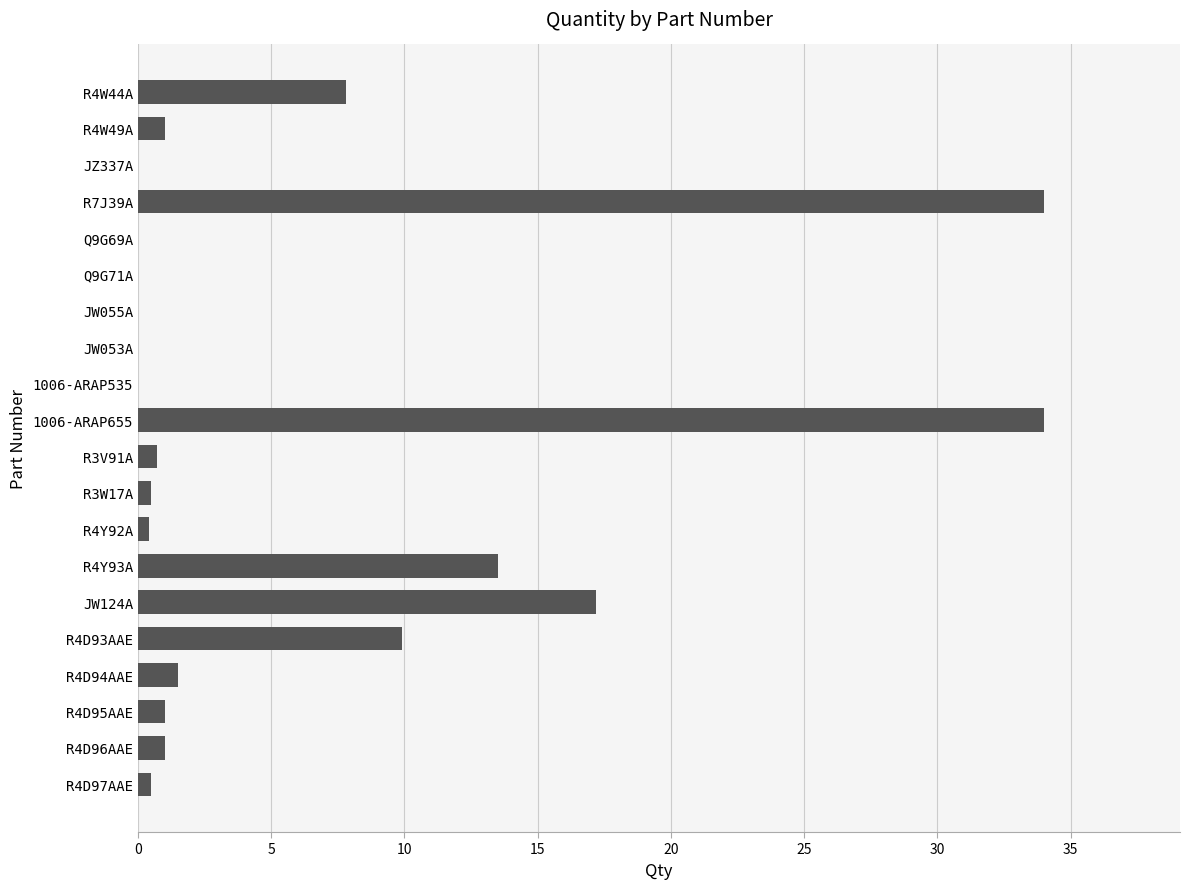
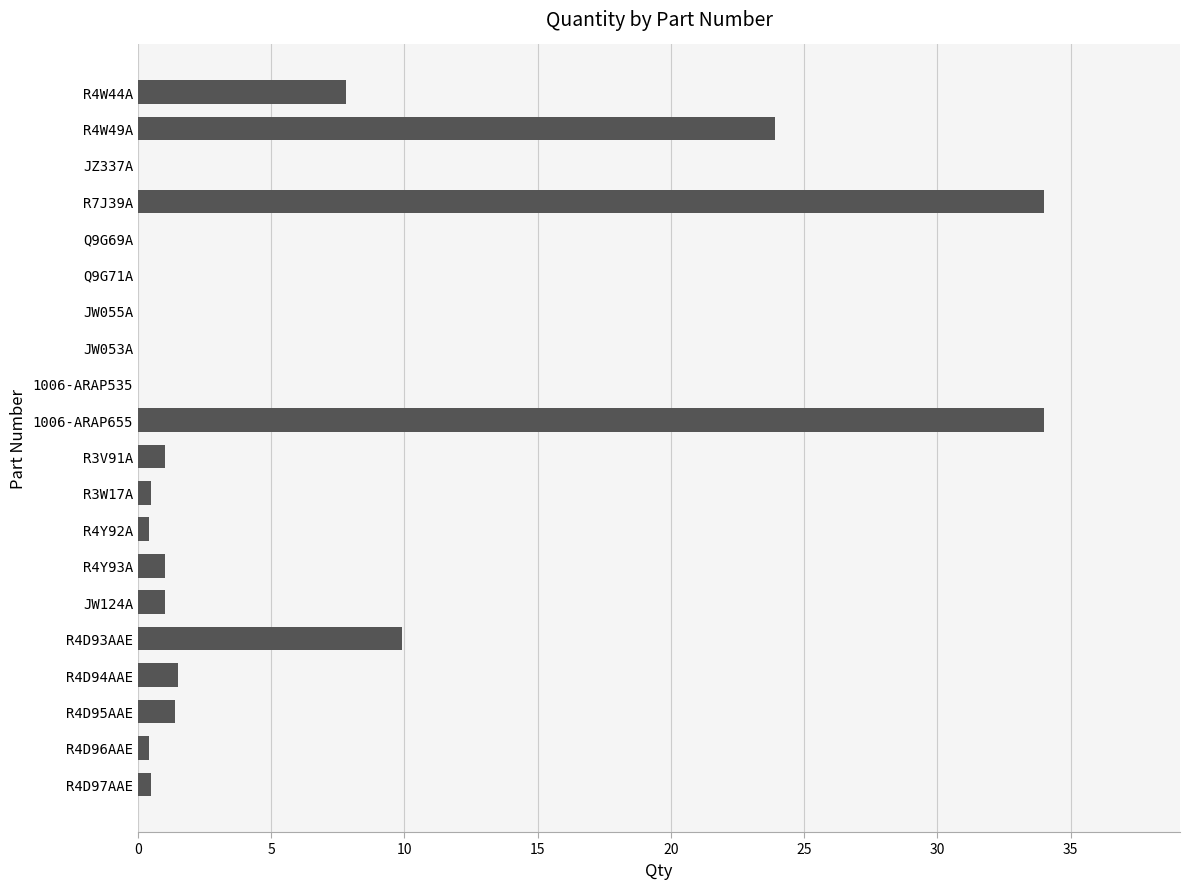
  {
    "R4W44A": 7.8,
-   "R4W49A": 1.0,
+   "R4W49A": 23.9,
    "JZ337A": 0.0,
    "R7J39A": 34.0,
    "Q9G69A": 0.0,
    "Q9G71A": 0.0,
    "JW055A": 0.0,
    "JW053A": 0.0,
    "1006-ARAP535": 0.0,
    "1006-ARAP655": 34.0,
-   "R3V91A": 0.7,
+   "R3V91A": 1.0,
    "R3W17A": 0.5,
    "R4Y92A": 0.4,
-   "R4Y93A": 13.5,
-   "JW124A": 17.2,
+   "R4Y93A": 1.0,
+   "JW124A": 1.0,
    "R4D93AAE": 9.9,
    "R4D94AAE": 1.5,
-   "R4D95AAE": 1.0,
-   "R4D96AAE": 1.0,
+   "R4D95AAE": 1.4,
+   "R4D96AAE": 0.4,
    "R4D97AAE": 0.5
  }
